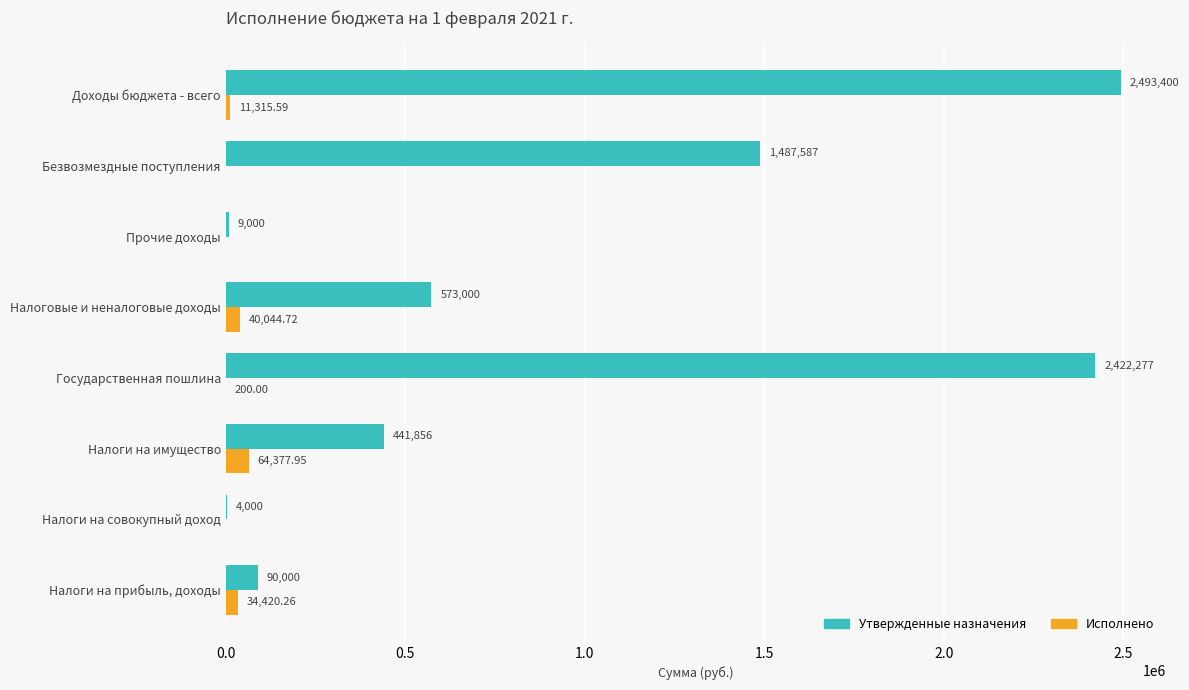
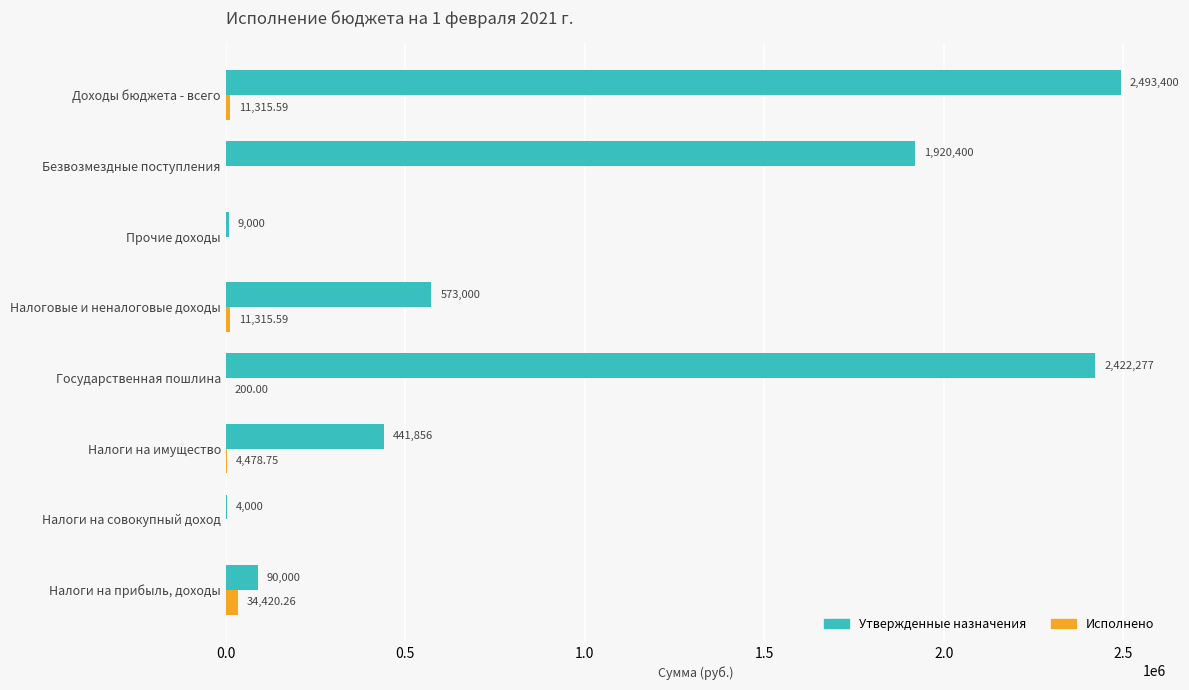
  {
    "Утвержденные назначения": {
      "Доходы бюджета - всего": "2,493,400",
-     "Безвозмездные поступления": "1,487,587",
+     "Безвозмездные поступления": "1,920,400",
      "Прочие доходы": "9,000",
      "Налоговые и неналоговые доходы": "573,000",
      "Государственная пошлина": "2,422,277",
      "Налоги на имущество": "441,856",
      "Налоги на совокупный доход": "4,000",
      "Налоги на прибыль, доходы": "90,000"
    },
    "Исполнено": {
      "Доходы бюджета - всего": "11,315.59",
-     "Налоговые и неналоговые доходы": "40,044.72",
+     "Налоговые и неналоговые доходы": "11,315.59",
      "Государственная пошлина": "200.00",
-     "Налоги на имущество": "64,377.95",
+     "Налоги на имущество": "4,478.75",
      "Налоги на прибыль, доходы": "34,420.26"
    }
  }
